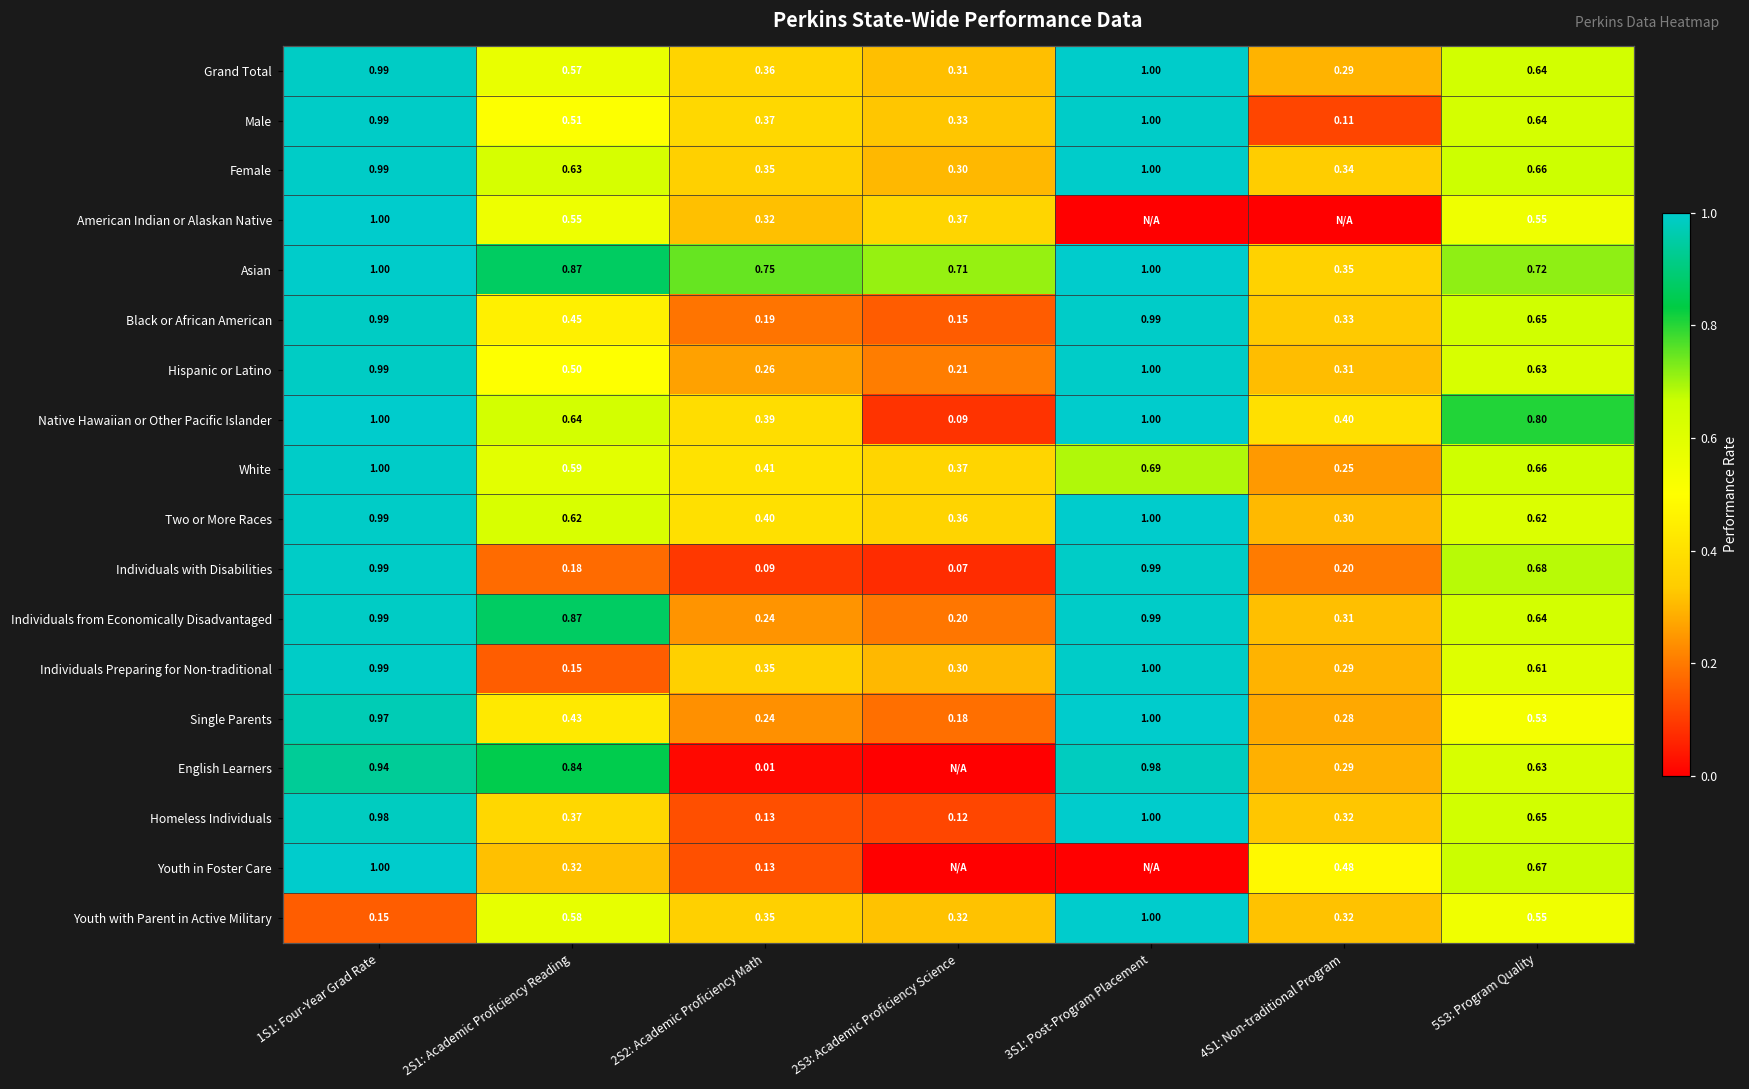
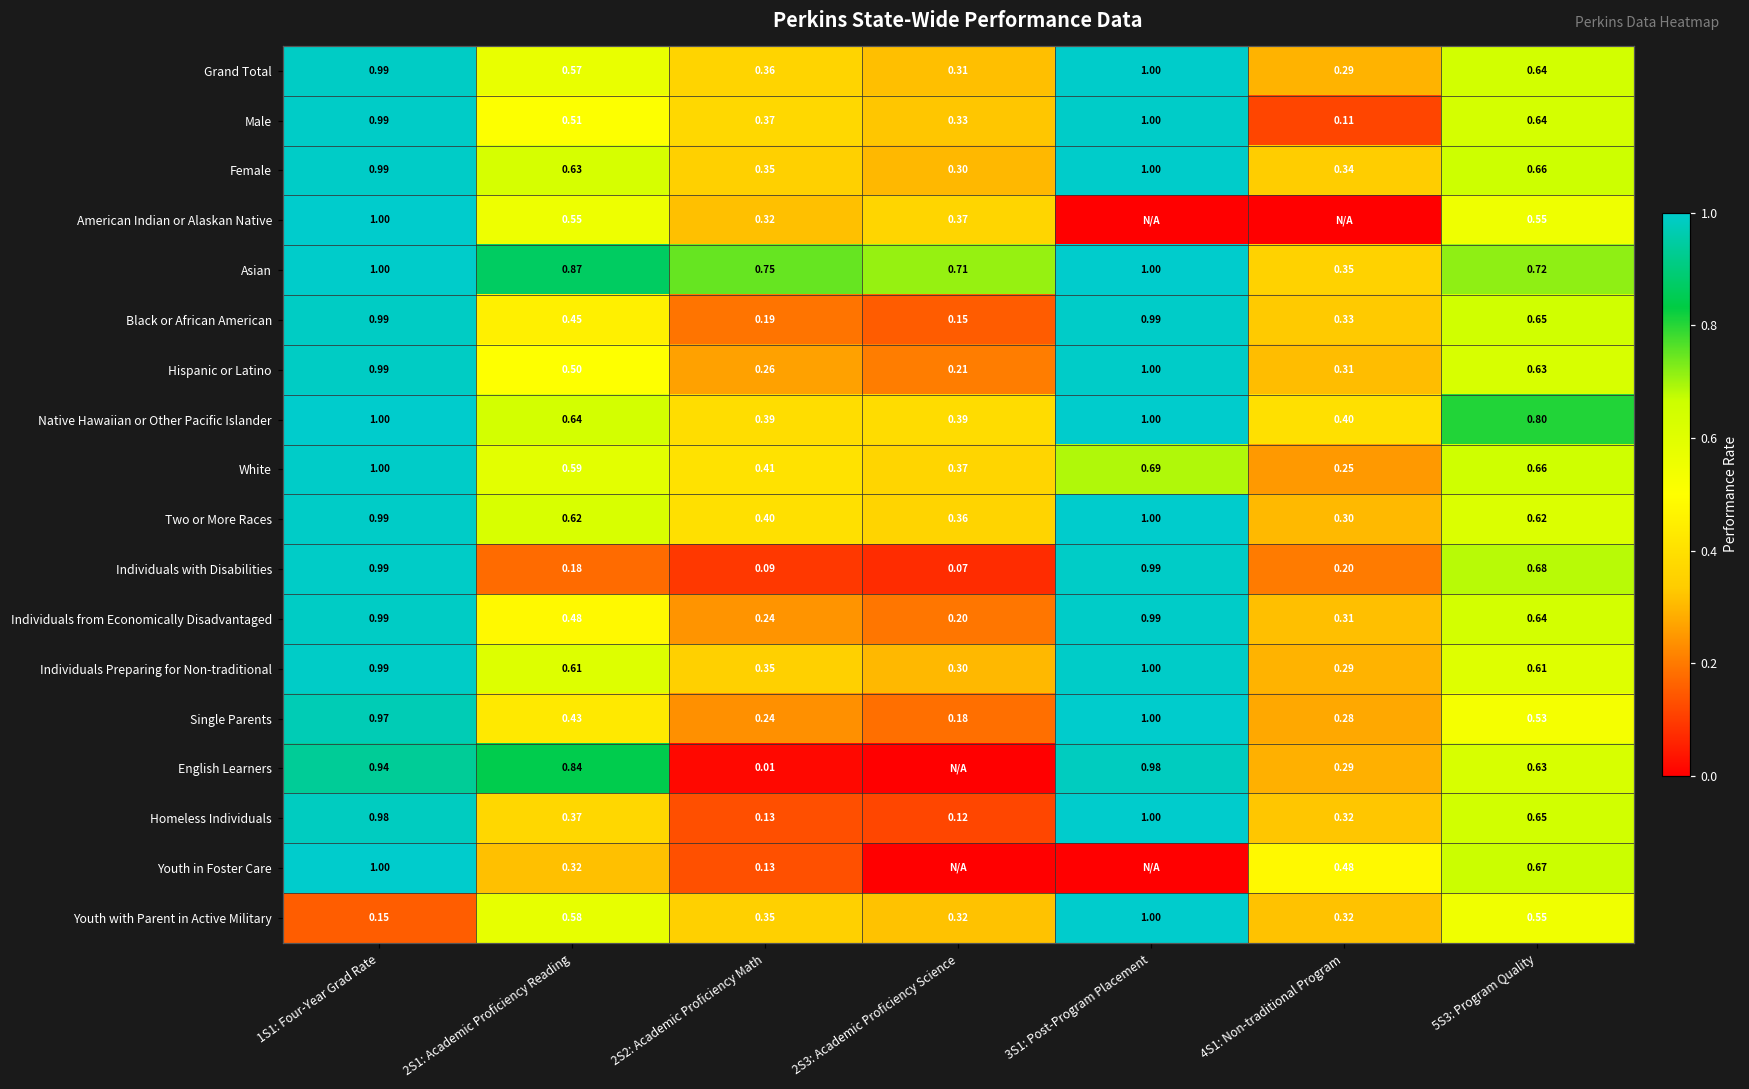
  {
    "Grand Total": {
      "1S1: Four-Year Grad Rate": 0.99,
      "2S1: Academic Proficiency Reading": 0.57,
      "2S2: Academic Proficiency Math": 0.36,
      "2S3: Academic Proficiency Science": 0.31,
      "3S1: Post-Program Placement": 1.00,
      "4S1: Non-traditional Program": 0.29,
      "5S3: Program Quality": 0.64
    },
    "Male": {
      "1S1: Four-Year Grad Rate": 0.99,
      "2S1: Academic Proficiency Reading": 0.51,
      "2S2: Academic Proficiency Math": 0.37,
      "2S3: Academic Proficiency Science": 0.33,
      "3S1: Post-Program Placement": 1.00,
      "4S1: Non-traditional Program": 0.11,
      "5S3: Program Quality": 0.64
    },
    "Female": {
      "1S1: Four-Year Grad Rate": 0.99,
      "2S1: Academic Proficiency Reading": 0.63,
      "2S2: Academic Proficiency Math": 0.35,
      "2S3: Academic Proficiency Science": 0.30,
      "3S1: Post-Program Placement": 1.00,
      "4S1: Non-traditional Program": 0.34,
      "5S3: Program Quality": 0.66
    },
    "American Indian or Alaskan Native": {
      "1S1: Four-Year Grad Rate": 1.00,
      "2S1: Academic Proficiency Reading": 0.55,
      "2S2: Academic Proficiency Math": 0.32,
      "2S3: Academic Proficiency Science": 0.37,
      "5S3: Program Quality": 0.55
    },
    "Asian": {
      "1S1: Four-Year Grad Rate": 1.00,
      "2S1: Academic Proficiency Reading": 0.87,
      "2S2: Academic Proficiency Math": 0.75,
      "2S3: Academic Proficiency Science": 0.71,
      "3S1: Post-Program Placement": 1.00,
      "4S1: Non-traditional Program": 0.35,
      "5S3: Program Quality": 0.72
    },
    "Black or African American": {
      "1S1: Four-Year Grad Rate": 0.99,
      "2S1: Academic Proficiency Reading": 0.45,
      "2S2: Academic Proficiency Math": 0.19,
      "2S3: Academic Proficiency Science": 0.15,
      "3S1: Post-Program Placement": 0.99,
      "4S1: Non-traditional Program": 0.33,
      "5S3: Program Quality": 0.65
    },
    "Hispanic or Latino": {
      "1S1: Four-Year Grad Rate": 0.99,
      "2S1: Academic Proficiency Reading": 0.50,
      "2S2: Academic Proficiency Math": 0.26,
      "2S3: Academic Proficiency Science": 0.21,
      "3S1: Post-Program Placement": 1.00,
      "4S1: Non-traditional Program": 0.31,
      "5S3: Program Quality": 0.63
    },
    "Native Hawaiian or Other Pacific Islander": {
      "1S1: Four-Year Grad Rate": 1.00,
      "2S1: Academic Proficiency Reading": 0.64,
      "2S2: Academic Proficiency Math": 0.39,
-     "2S3: Academic Proficiency Science": 0.09,
+     "2S3: Academic Proficiency Science": 0.39,
      "3S1: Post-Program Placement": 1.00,
      "4S1: Non-traditional Program": 0.40,
      "5S3: Program Quality": 0.80
    },
    "White": {
      "1S1: Four-Year Grad Rate": 1.00,
      "2S1: Academic Proficiency Reading": 0.59,
      "2S2: Academic Proficiency Math": 0.41,
      "2S3: Academic Proficiency Science": 0.37,
      "3S1: Post-Program Placement": 0.69,
      "4S1: Non-traditional Program": 0.25,
      "5S3: Program Quality": 0.66
    },
    "Two or More Races": {
      "1S1: Four-Year Grad Rate": 0.99,
      "2S1: Academic Proficiency Reading": 0.62,
      "2S2: Academic Proficiency Math": 0.40,
      "2S3: Academic Proficiency Science": 0.36,
      "3S1: Post-Program Placement": 1.00,
      "4S1: Non-traditional Program": 0.30,
      "5S3: Program Quality": 0.62
    },
    "Individuals with Disabilities": {
      "1S1: Four-Year Grad Rate": 0.99,
      "2S1: Academic Proficiency Reading": 0.18,
      "2S2: Academic Proficiency Math": 0.09,
      "2S3: Academic Proficiency Science": 0.07,
      "3S1: Post-Program Placement": 0.99,
      "4S1: Non-traditional Program": 0.20,
      "5S3: Program Quality": 0.68
    },
    "Individuals from Economically Disadvantaged": {
      "1S1: Four-Year Grad Rate": 0.99,
-     "2S1: Academic Proficiency Reading": 0.87,
+     "2S1: Academic Proficiency Reading": 0.48,
      "2S2: Academic Proficiency Math": 0.24,
      "2S3: Academic Proficiency Science": 0.20,
      "3S1: Post-Program Placement": 0.99,
      "4S1: Non-traditional Program": 0.31,
      "5S3: Program Quality": 0.64
    },
    "Individuals Preparing for Non-traditional": {
      "1S1: Four-Year Grad Rate": 0.99,
-     "2S1: Academic Proficiency Reading": 0.15,
+     "2S1: Academic Proficiency Reading": 0.61,
      "2S2: Academic Proficiency Math": 0.35,
      "2S3: Academic Proficiency Science": 0.30,
      "3S1: Post-Program Placement": 1.00,
      "4S1: Non-traditional Program": 0.29,
      "5S3: Program Quality": 0.61
    },
    "Single Parents": {
      "1S1: Four-Year Grad Rate": 0.97,
      "2S1: Academic Proficiency Reading": 0.43,
      "2S2: Academic Proficiency Math": 0.24,
      "2S3: Academic Proficiency Science": 0.18,
      "3S1: Post-Program Placement": 1.00,
      "4S1: Non-traditional Program": 0.28,
      "5S3: Program Quality": 0.53
    },
    "English Learners": {
      "1S1: Four-Year Grad Rate": 0.94,
      "2S1: Academic Proficiency Reading": 0.84,
      "2S2: Academic Proficiency Math": 0.01,
      "3S1: Post-Program Placement": 0.98,
      "4S1: Non-traditional Program": 0.29,
      "5S3: Program Quality": 0.63
    },
    "Homeless Individuals": {
      "1S1: Four-Year Grad Rate": 0.98,
      "2S1: Academic Proficiency Reading": 0.37,
      "2S2: Academic Proficiency Math": 0.13,
      "2S3: Academic Proficiency Science": 0.12,
      "3S1: Post-Program Placement": 1.00,
      "4S1: Non-traditional Program": 0.32,
      "5S3: Program Quality": 0.65
    },
    "Youth in Foster Care": {
      "1S1: Four-Year Grad Rate": 1.00,
      "2S1: Academic Proficiency Reading": 0.32,
      "2S2: Academic Proficiency Math": 0.13,
      "4S1: Non-traditional Program": 0.48,
      "5S3: Program Quality": 0.67
    },
    "Youth with Parent in Active Military": {
      "1S1: Four-Year Grad Rate": 0.15,
      "2S1: Academic Proficiency Reading": 0.58,
      "2S2: Academic Proficiency Math": 0.35,
      "2S3: Academic Proficiency Science": 0.32,
      "3S1: Post-Program Placement": 1.00,
      "4S1: Non-traditional Program": 0.32,
      "5S3: Program Quality": 0.55
    }
  }
